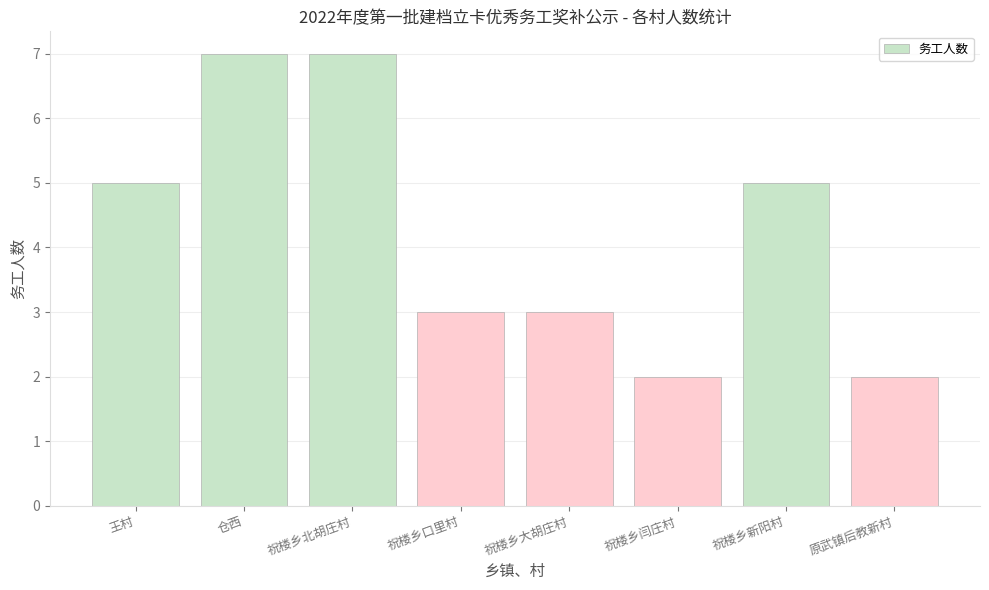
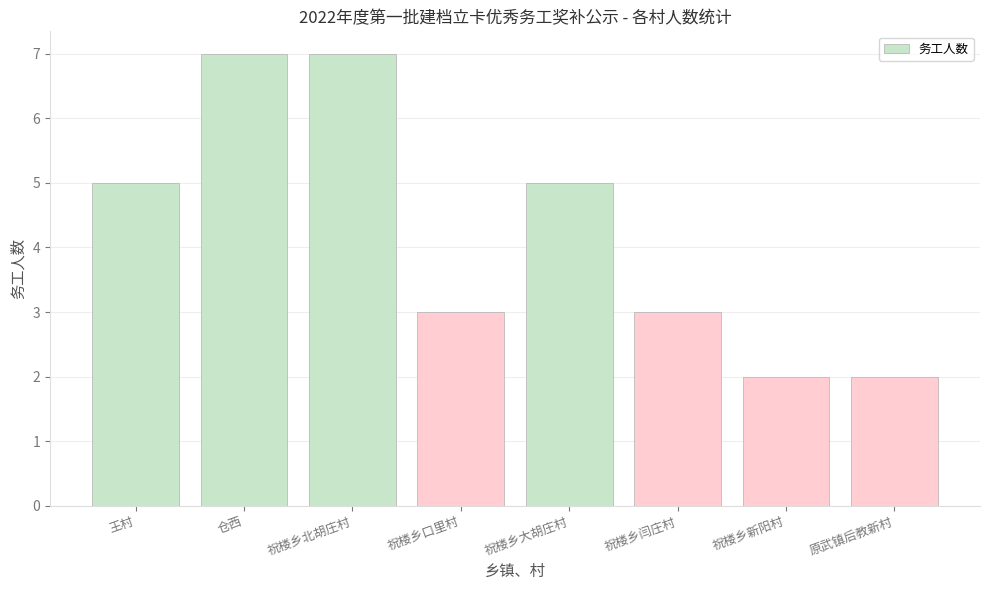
  {
    "王村": 5,
    "仓西": 7,
    "祝楼乡北胡庄村": 7,
    "祝楼乡口里村": 3,
-   "祝楼乡大胡庄村": 3,
-   "祝楼乡闫庄村": 2,
-   "祝楼乡新阳村": 5,
+   "祝楼乡大胡庄村": 5,
+   "祝楼乡闫庄村": 3,
+   "祝楼乡新阳村": 2,
    "原武镇后教新村": 2
  }
